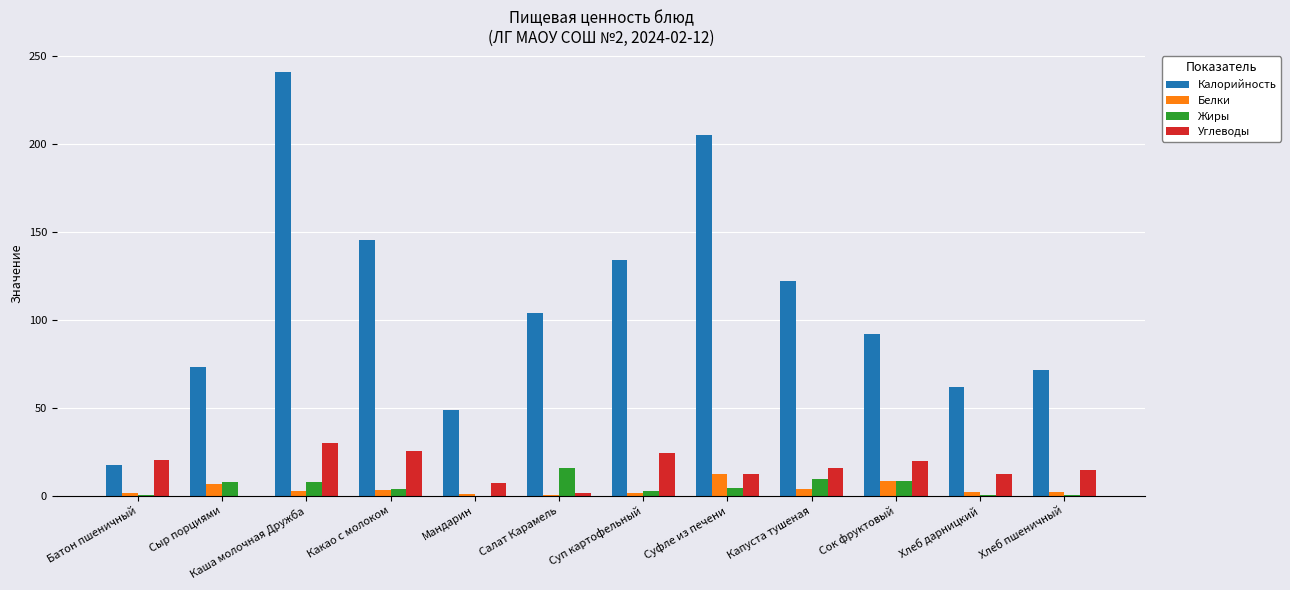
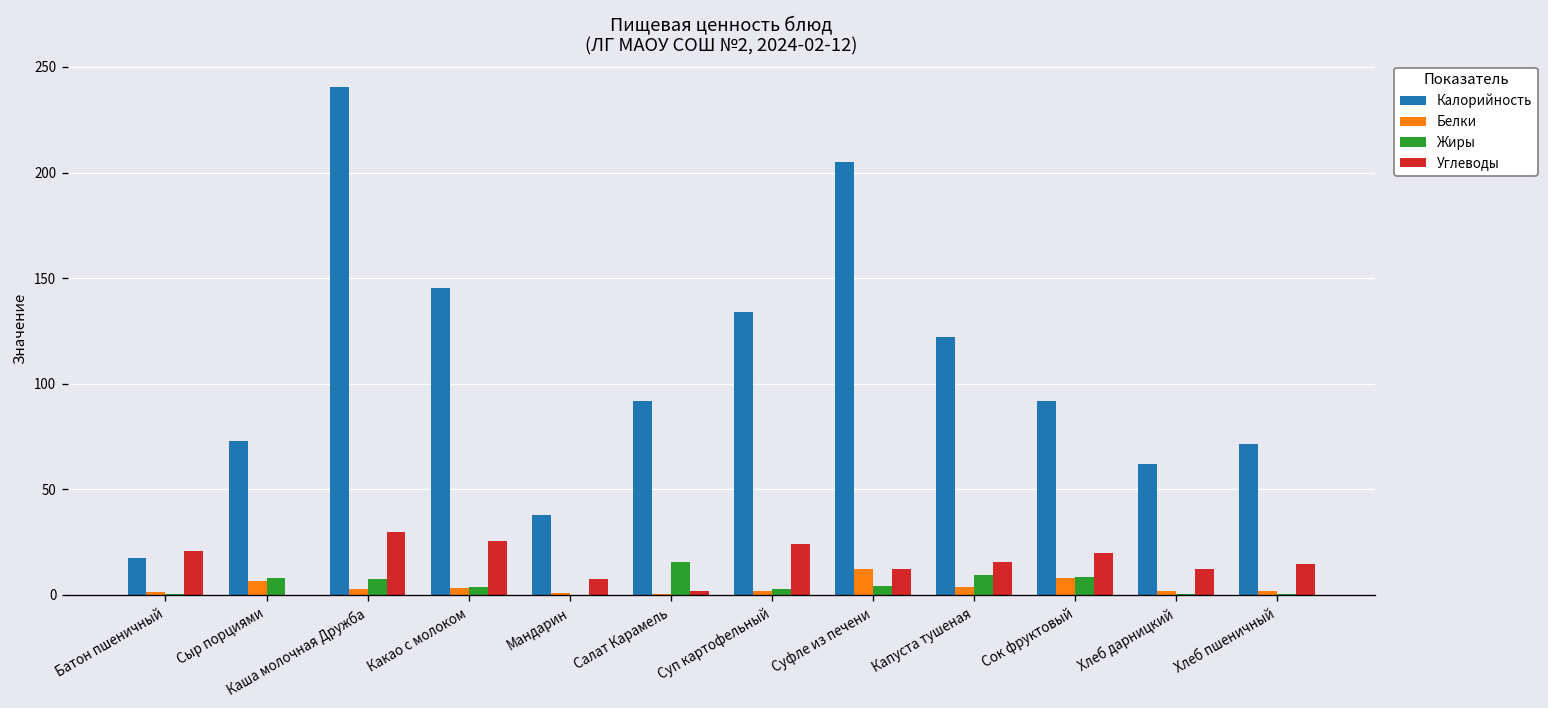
  {
    "Калорийность": {
      "Батон пшеничный": 17,
      "Сыр порциями": 73,
      "Каша молочная Дружба": 241,
      "Какао с молоком": 145,
-     "Мандарин": 49,
-     "Салат Карамель": 104,
+     "Мандарин": 38,
+     "Салат Карамель": 92,
      "Суп картофельный": 134,
      "Суфле из печени": 205,
      "Капуста тушеная": 122,
      "Сок фруктовый": 92,
      "Хлеб дарницкий": 62,
      "Хлеб пшеничный": 71
    },
    "Белки": {
      "Сыр порциями": 7,
      "Каша молочная Дружба": 3,
      "Какао с молоком": 4,
      "Суп картофельный": 2,
      "Суфле из печени": 12,
      "Капуста тушеная": 4,
      "Сок фруктовый": 8,
      "Хлеб дарницкий": 2,
      "Хлеб пшеничный": 2
    },
    "Жиры": {
      "Сыр порциями": 8,
      "Каша молочная Дружба": 8,
      "Какао с молоком": 4,
      "Мандарин": 0,
      "Салат Карамель": 16,
      "Суп картофельный": 3,
      "Суфле из печени": 4,
      "Капуста тушеная": 10,
      "Сок фруктовый": 8
    },
    "Углеводы": {
      "Батон пшеничный": 21,
      "Сыр порциями": 0,
      "Каша молочная Дружба": 30,
      "Какао с молоком": 25,
      "Мандарин": 8,
      "Салат Карамель": 2,
      "Суп картофельный": 24,
      "Суфле из печени": 12,
      "Капуста тушеная": 16,
      "Сок фруктовый": 20,
      "Хлеб дарницкий": 12,
      "Хлеб пшеничный": 14
    }
  }
